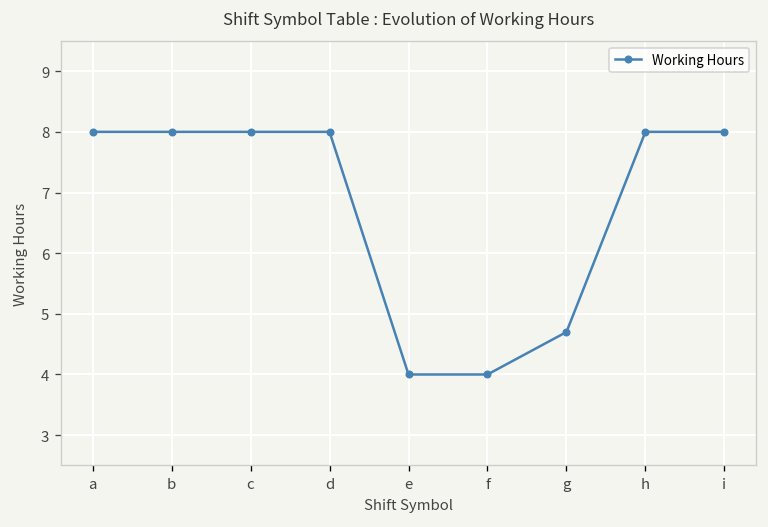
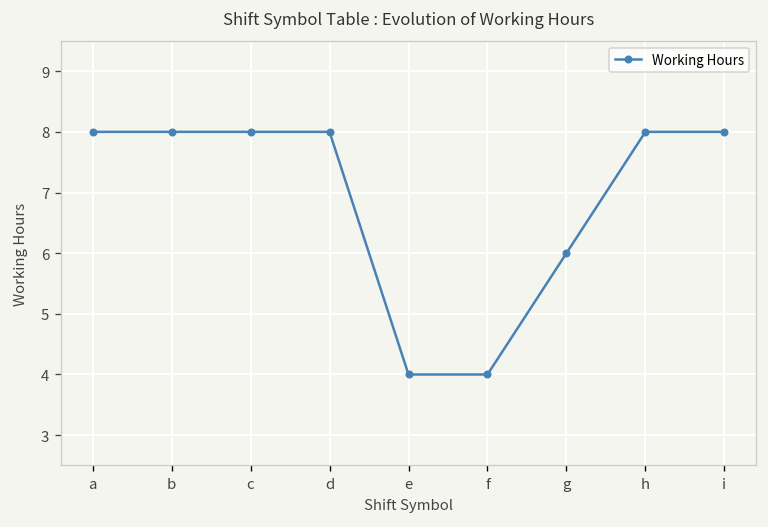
  {
    "a": 8.0,
    "b": 8.0,
    "c": 8.0,
    "d": 8.0,
    "e": 4.0,
    "f": 4.0,
-   "g": 4.7,
+   "g": 6.0,
    "h": 8.0,
    "i": 8.0
  }
